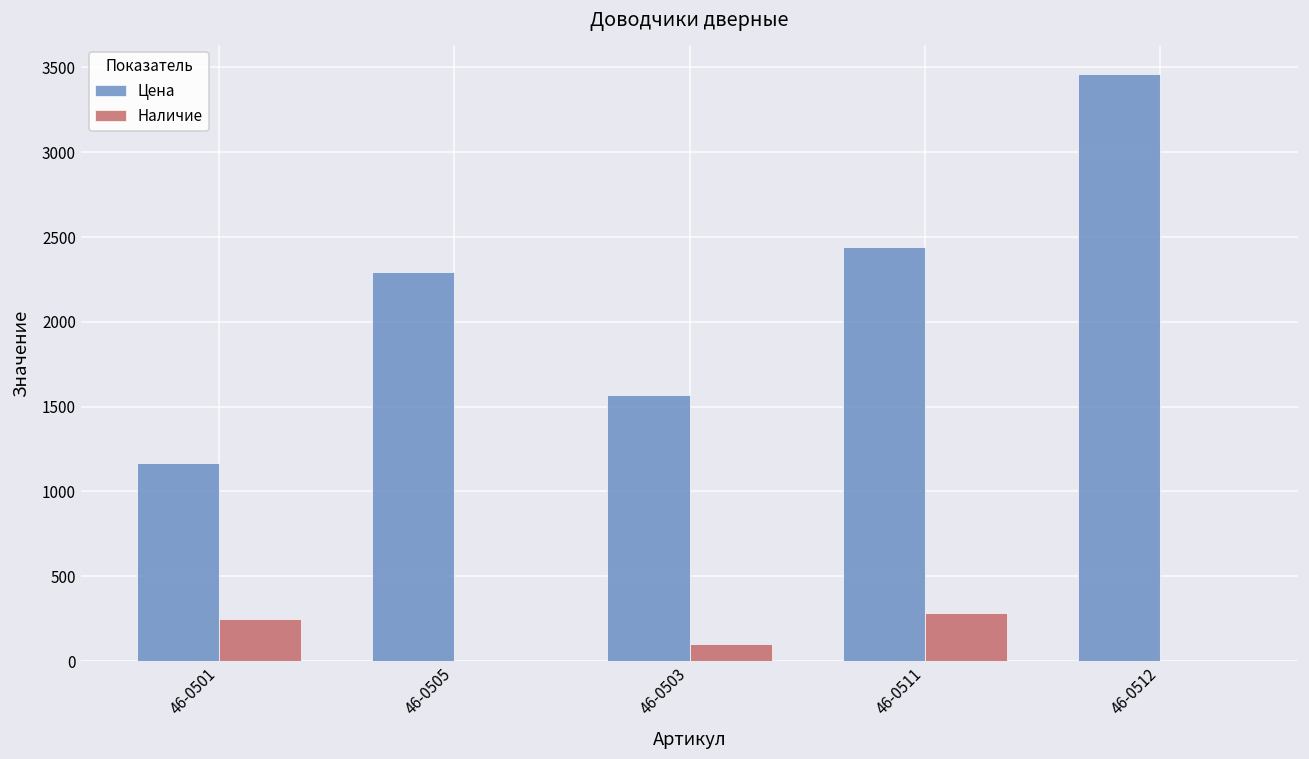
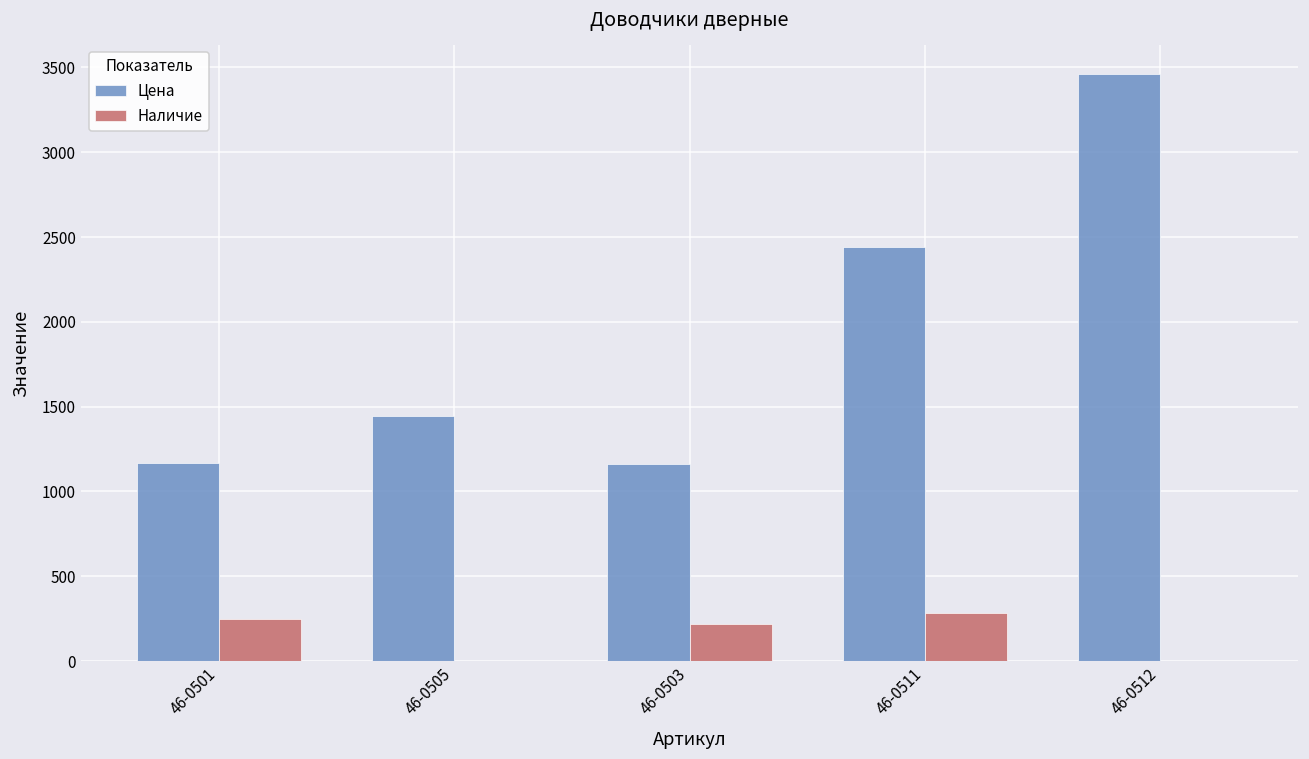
  {
    "Цена": {
      "46-0501": 1170,
-     "46-0505": 2300,
-     "46-0503": 1570,
+     "46-0505": 1450,
+     "46-0503": 1160,
      "46-0511": 2440,
      "46-0512": 3460
    },
    "Наличие": {
      "46-0501": 250,
      "46-0505": 0,
-     "46-0503": 100,
+     "46-0503": 220,
      "46-0511": 290
    }
  }
